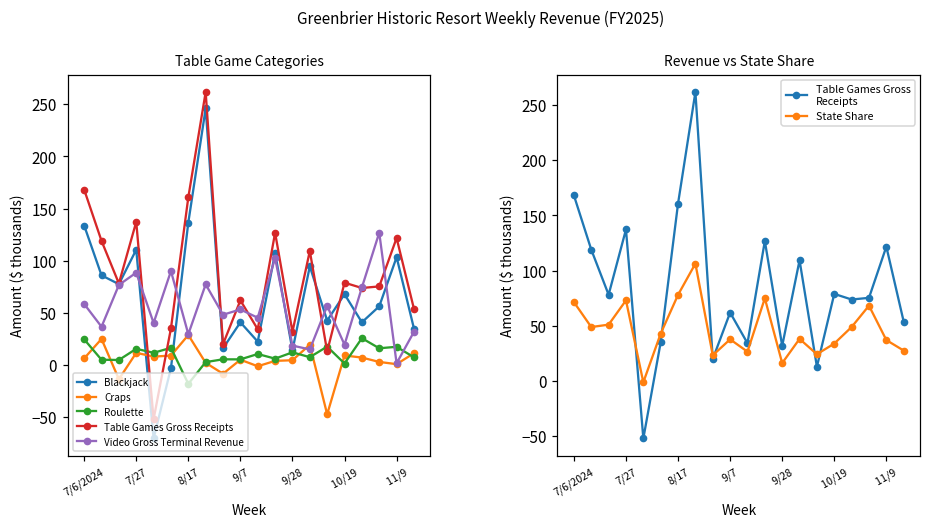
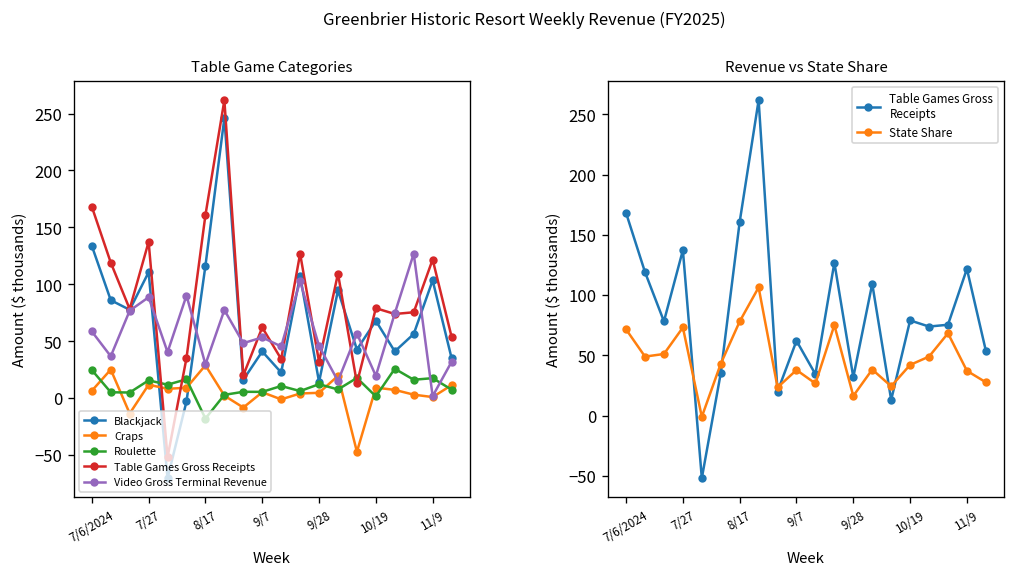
  {
    "Table Game Categories": {
      "Blackjack": {
        "7/6/2024": 130,
        "7/27": 110,
-       "8/17": 140,
+       "8/17": 120,
        "9/7": 40,
        "10/19": 70,
        "11/9": 100
      },
      "Craps": {
        "7/6/2024": 10,
        "7/27": 10,
        "9/28": 0,
        "10/19": 10
      },
      "Roulette": {
        "7/6/2024": 20,
        "7/27": 20,
        "10/19": 0,
        "11/9": 20
      },
      "Video Gross Terminal Revenue": {
        "7/6/2024": 60,
        "7/27": 90,
        "9/7": 50,
-       "9/28": 20,
+       "9/28": 50,
        "10/19": 20
      }
    },
    "Revenue vs State Share": {
      "Table Games Gross Receipts": {
        "7/6/2024": 168,
        "7/27": 137,
        "8/17": 161,
        "9/7": 62,
        "9/28": 32,
        "10/19": 79,
        "11/9": 122
      },
      "State Share": {
        "7/6/2024": 72,
        "7/27": 73,
        "8/17": 78,
        "9/7": 38,
        "9/28": 16,
-       "10/19": 34,
+       "10/19": 42,
        "11/9": 37
      }
    }
  }
